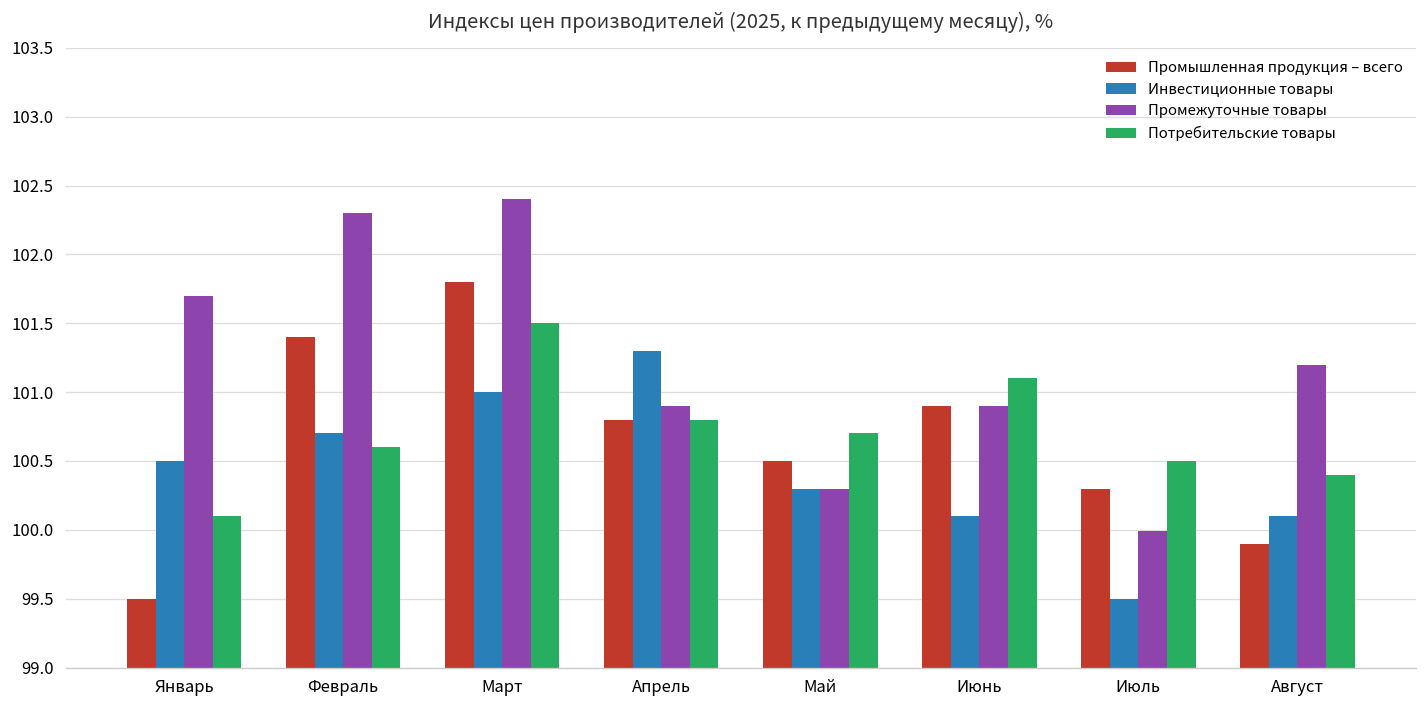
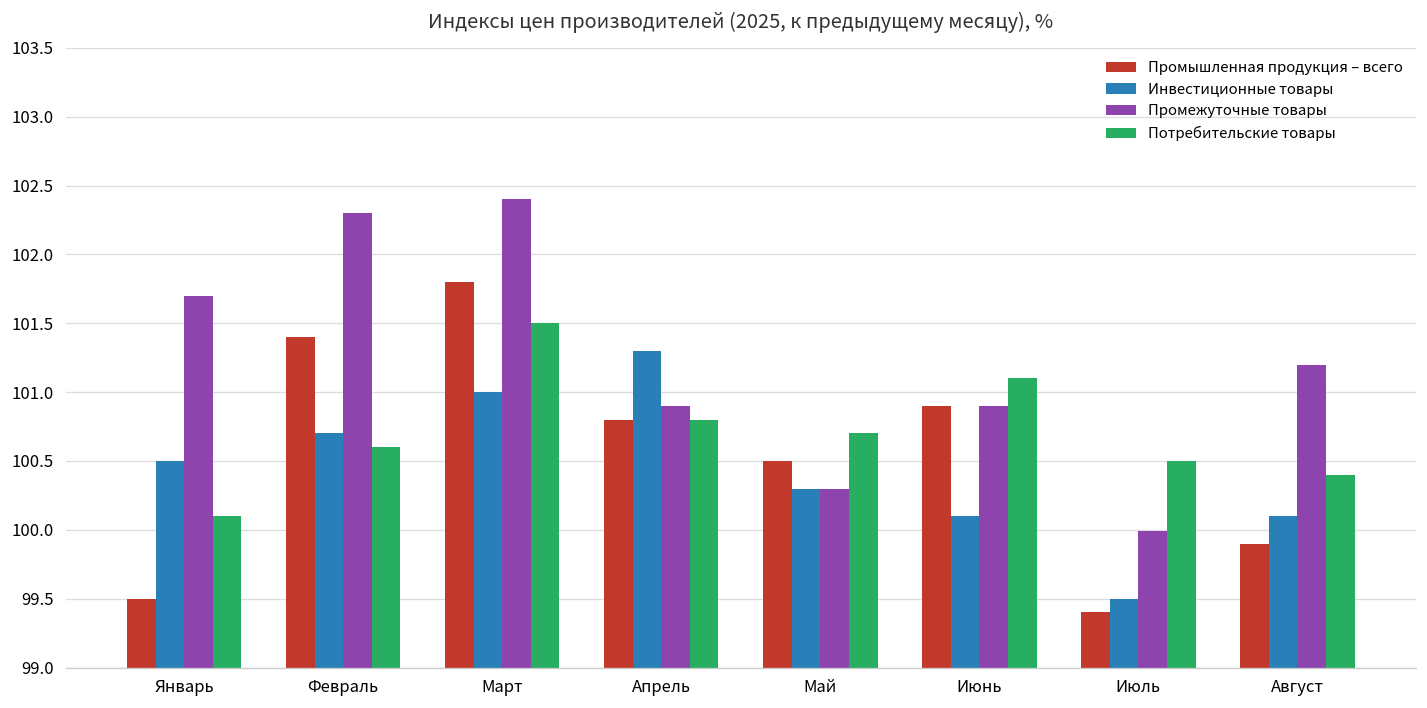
  {
    "Промышленная продукция – всего": {
      "Январь": 99.5,
      "Февраль": 101.4,
      "Март": 101.8,
      "Апрель": 100.8,
      "Май": 100.5,
      "Июнь": 100.9,
-     "Июль": 100.3,
+     "Июль": 99.4,
      "Август": 99.9
    },
    "Инвестиционные товары": {
      "Январь": 100.5,
      "Февраль": 100.7,
      "Март": 101.0,
      "Апрель": 101.3,
      "Май": 100.3,
      "Июнь": 100.1,
      "Июль": 99.5,
      "Август": 100.1
    },
    "Промежуточные товары": {
      "Январь": 101.7,
      "Февраль": 102.3,
      "Март": 102.4,
      "Апрель": 100.9,
      "Май": 100.3,
      "Июнь": 100.9,
      "Июль": 100.0,
      "Август": 101.2
    },
    "Потребительские товары": {
      "Январь": 100.1,
      "Февраль": 100.6,
      "Март": 101.5,
      "Апрель": 100.8,
      "Май": 100.7,
      "Июнь": 101.1,
      "Июль": 100.5,
      "Август": 100.4
    }
  }
